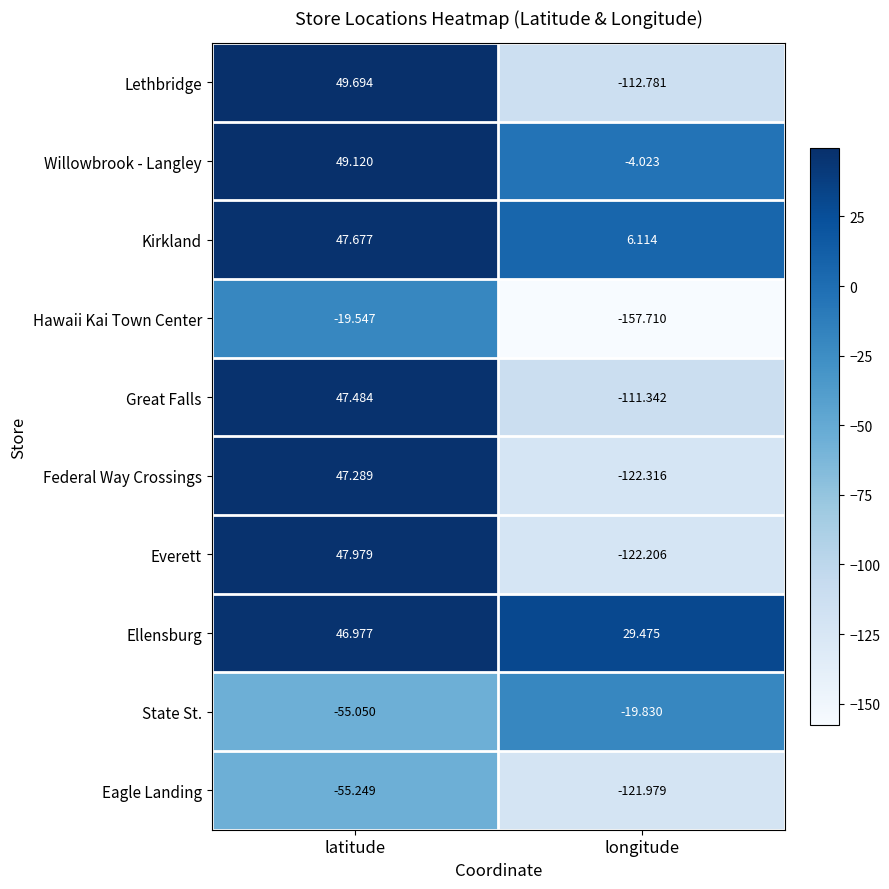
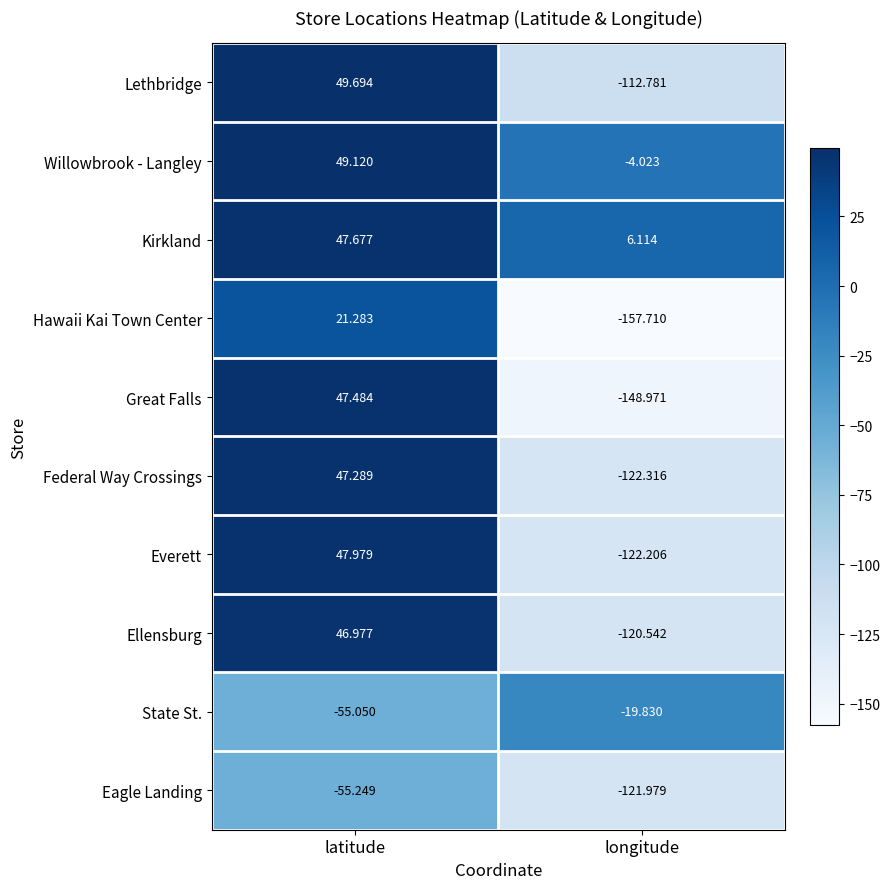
  {
    "Lethbridge": {
      "latitude": 49.694,
      "longitude": -112.781
    },
    "Willowbrook - Langley": {
      "latitude": 49.120,
      "longitude": -4.023
    },
    "Kirkland": {
      "latitude": 47.677,
      "longitude": 6.114
    },
    "Hawaii Kai Town Center": {
-     "latitude": -19.547,
+     "latitude": 21.283,
      "longitude": -157.710
    },
    "Great Falls": {
      "latitude": 47.484,
-     "longitude": -111.342
+     "longitude": -148.971
    },
    "Federal Way Crossings": {
      "latitude": 47.289,
      "longitude": -122.316
    },
    "Everett": {
      "latitude": 47.979,
      "longitude": -122.206
    },
    "Ellensburg": {
      "latitude": 46.977,
-     "longitude": 29.475
+     "longitude": -120.542
    },
    "State St.": {
      "latitude": -55.050,
      "longitude": -19.830
    },
    "Eagle Landing": {
      "latitude": -55.249,
      "longitude": -121.979
    }
  }
